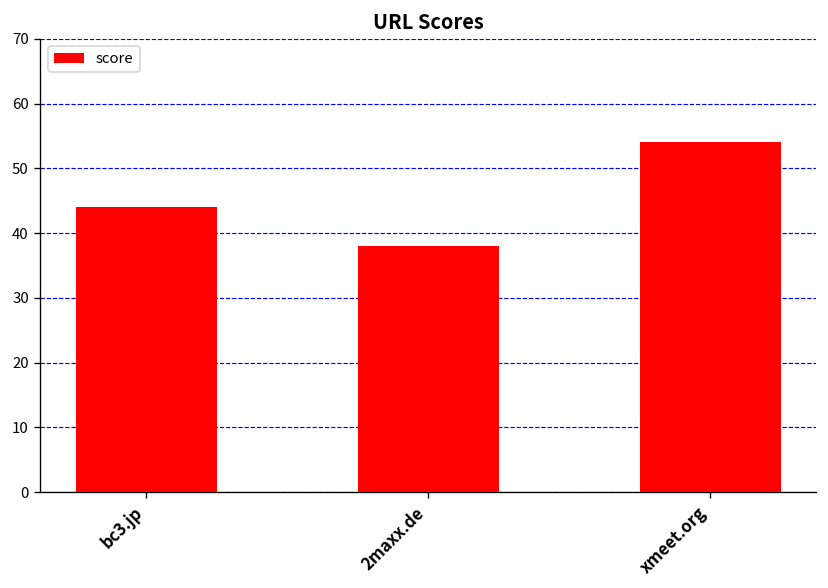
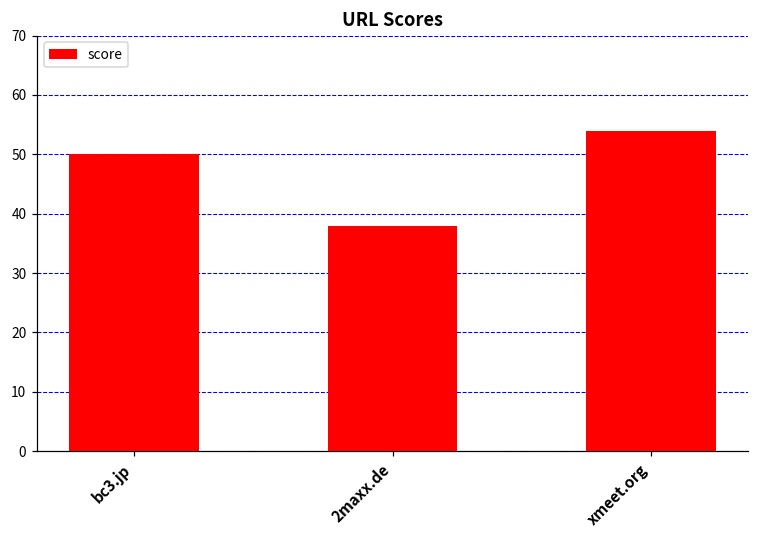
  {
-   "bc3.jp": 44,
+   "bc3.jp": 50,
    "2maxx.de": 38,
    "xmeet.org": 54
  }
